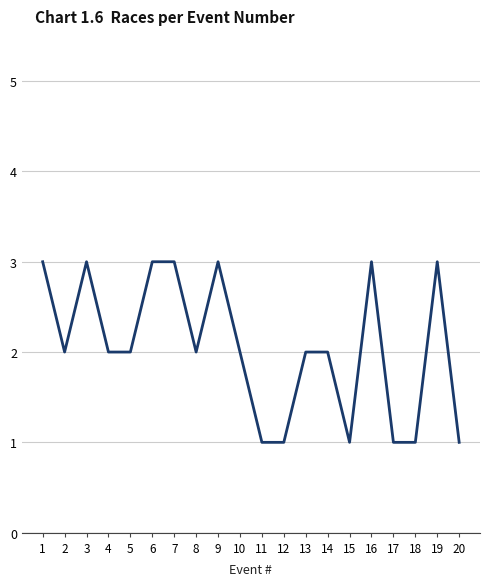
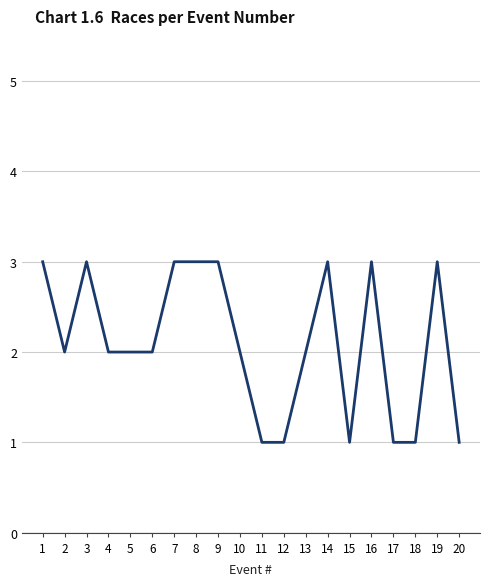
  {
    "1": 3,
    "2": 2,
    "3": 3,
    "4": 2,
    "5": 2,
-   "6": 3,
+   "6": 2,
    "7": 3,
-   "8": 2,
+   "8": 3,
    "9": 3,
    "10": 2,
    "11": 1,
    "12": 1,
    "13": 2,
-   "14": 2,
+   "14": 3,
    "15": 1,
    "16": 3,
    "17": 1,
    "18": 1,
    "19": 3,
    "20": 1
  }
